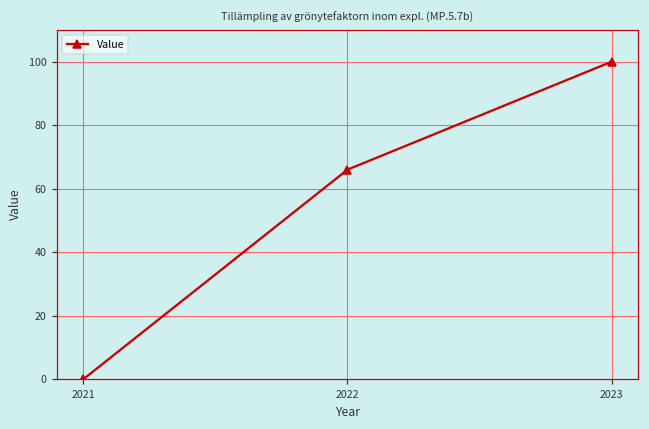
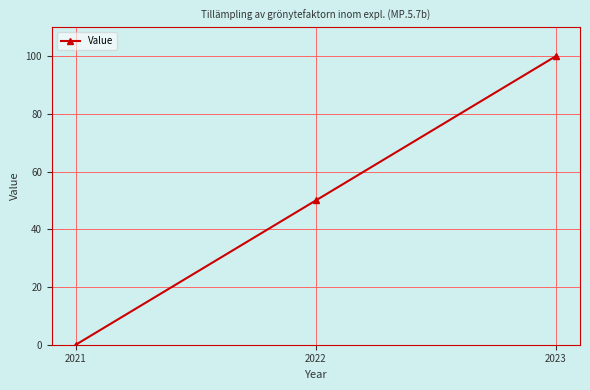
  {
    "2021": 0,
-   "2022": 66,
+   "2022": 50,
    "2023": 100
  }
